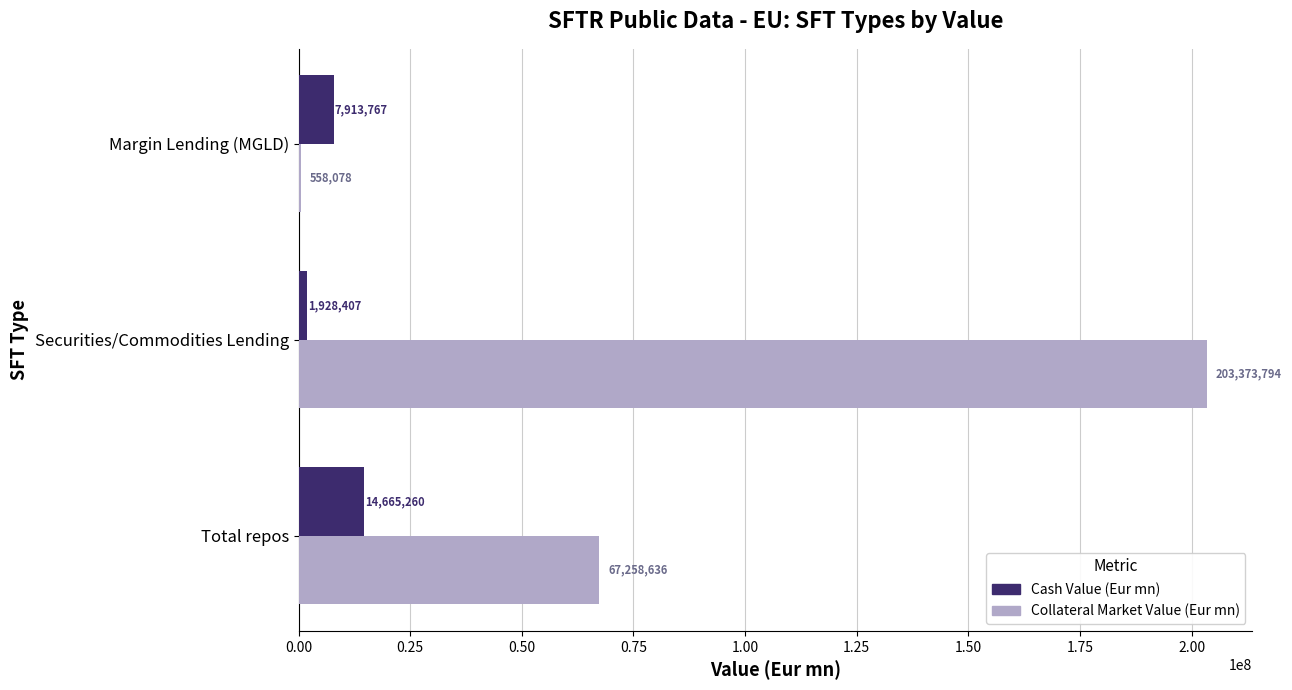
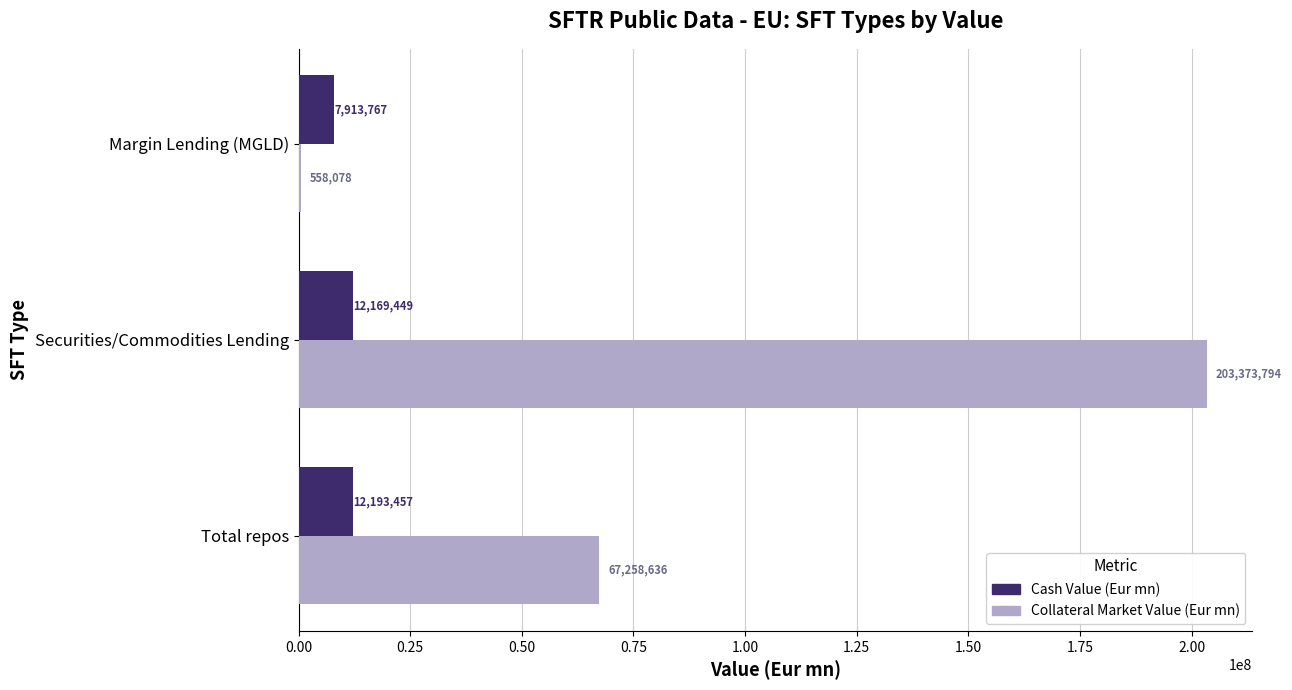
  {
    "Cash Value (Eur mn)": {
      "Margin Lending (MGLD)": "7,913,767",
-     "Securities/Commodities Lending": "1,928,407",
-     "Total repos": "14,665,260"
+     "Securities/Commodities Lending": "12,169,449",
+     "Total repos": "12,193,457"
    },
    "Collateral Market Value (Eur mn)": {
      "Margin Lending (MGLD)": "558,078",
      "Securities/Commodities Lending": "203,373,794",
      "Total repos": "67,258,636"
    }
  }
